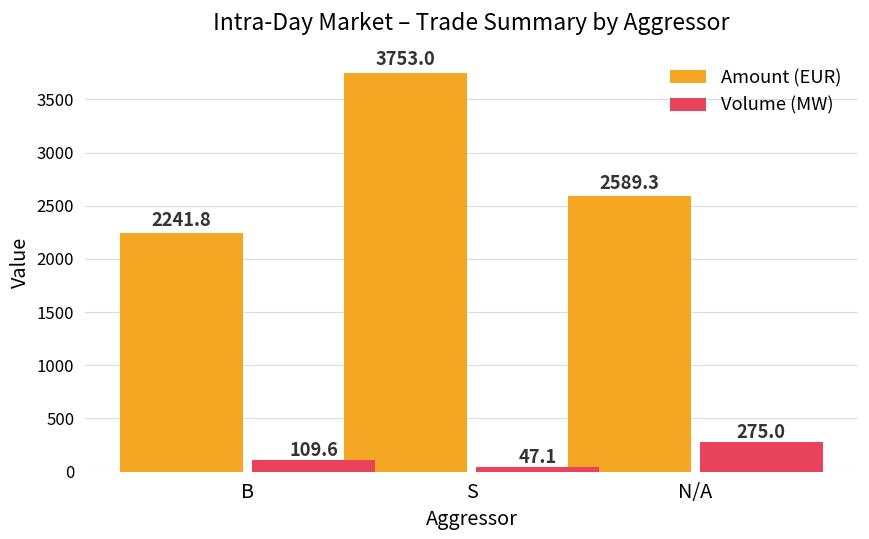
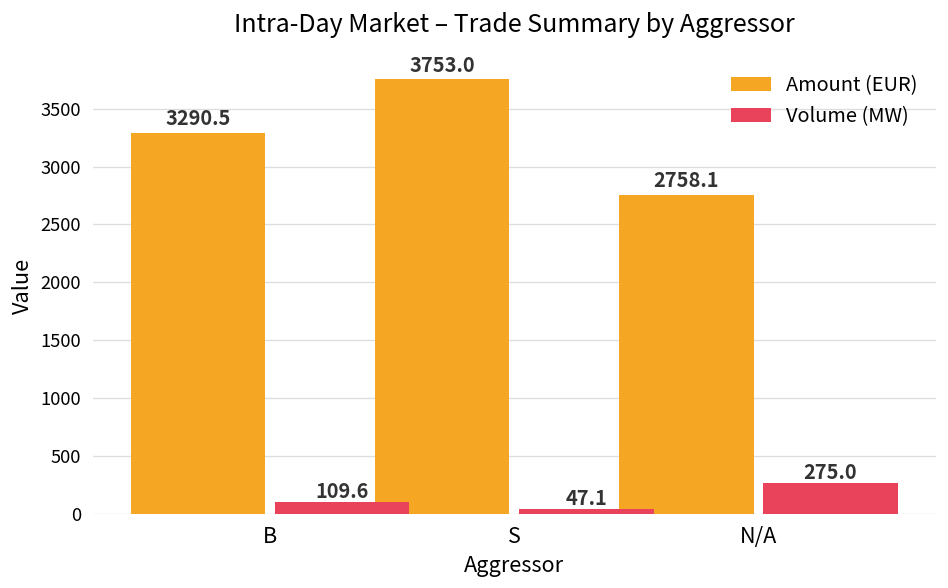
  {
    "Amount (EUR)": {
-     "B": 2241.8,
+     "B": 3290.5,
      "S": 3753.0,
-     "N/A": 2589.3
+     "N/A": 2758.1
    },
    "Volume (MW)": {
      "B": 109.6,
      "S": 47.1,
      "N/A": 275.0
    }
  }
